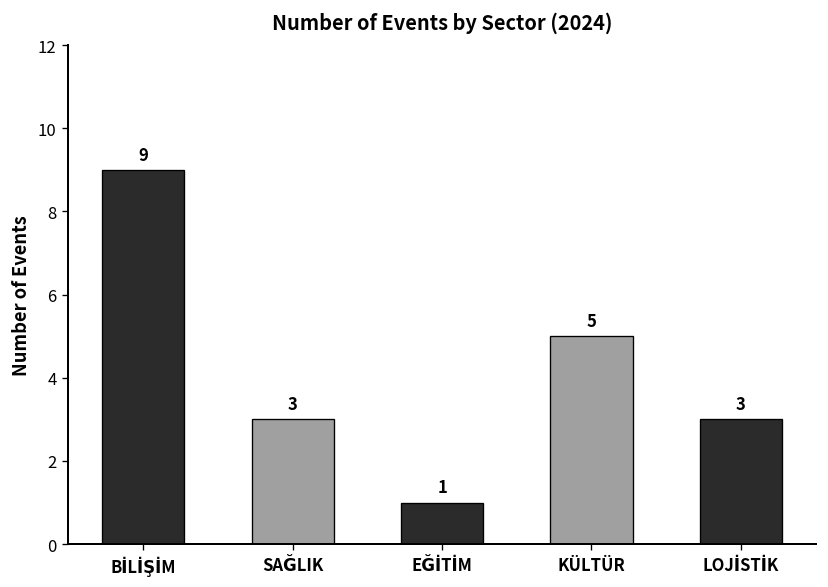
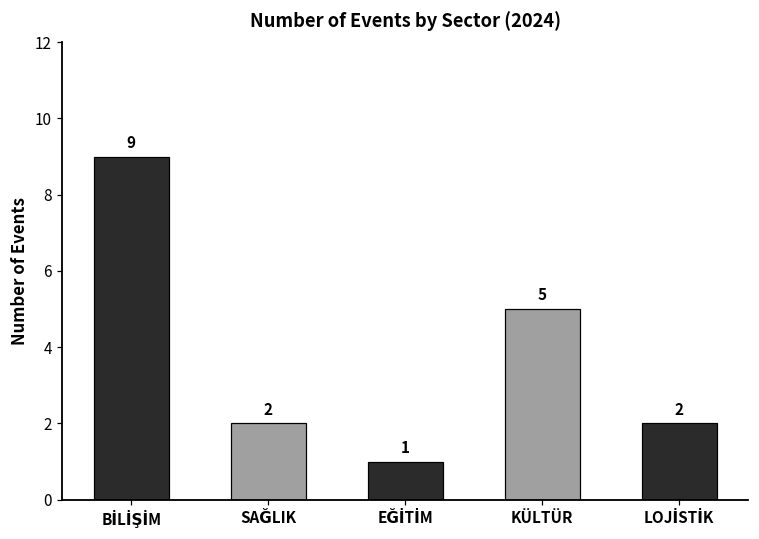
  {
    "BİLİŞİM": 9,
-   "SAĞLIK": 3,
+   "SAĞLIK": 2,
    "EĞİTİM": 1,
    "KÜLTÜR": 5,
-   "LOJİSTİK": 3
+   "LOJİSTİK": 2
  }
